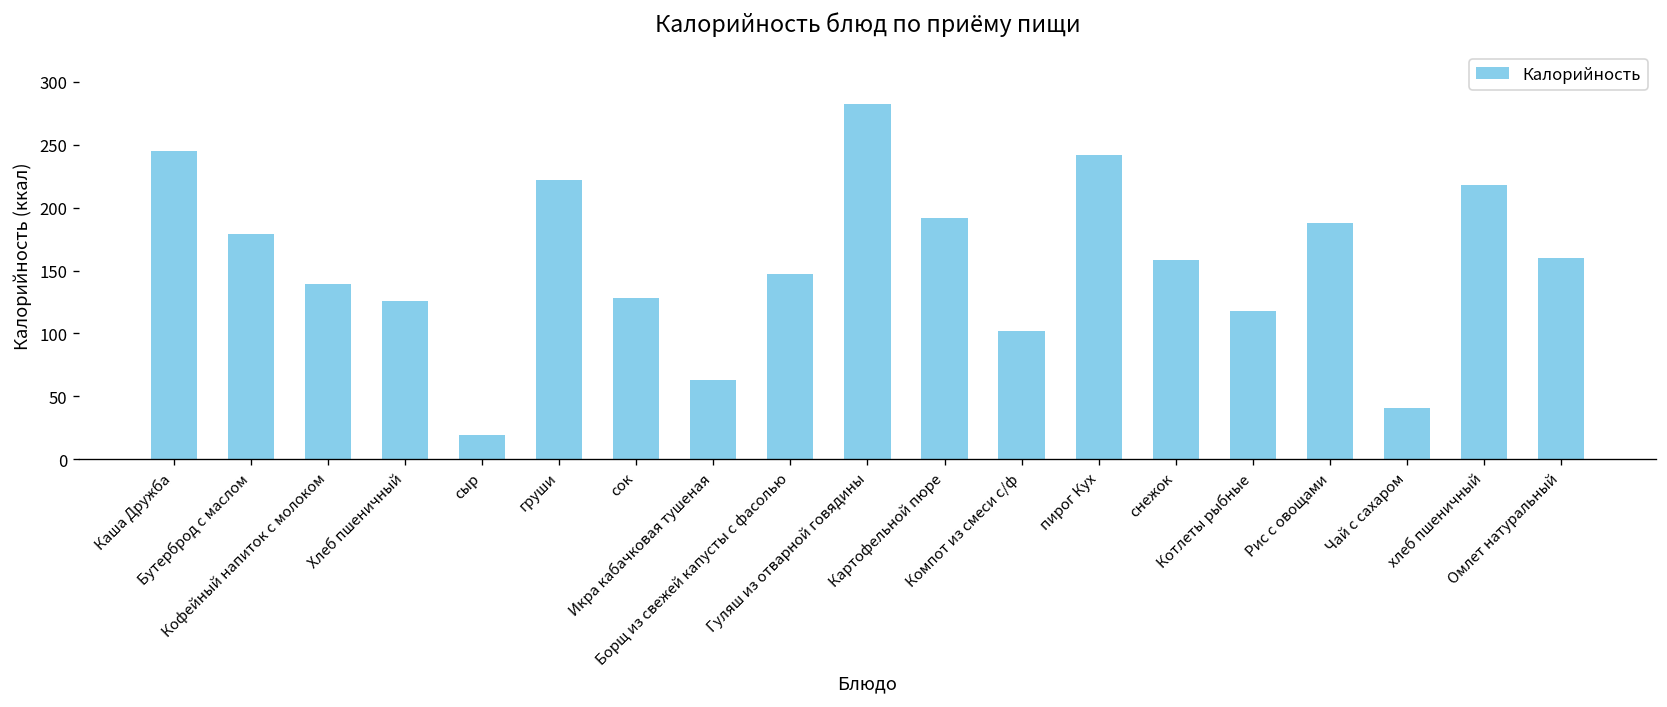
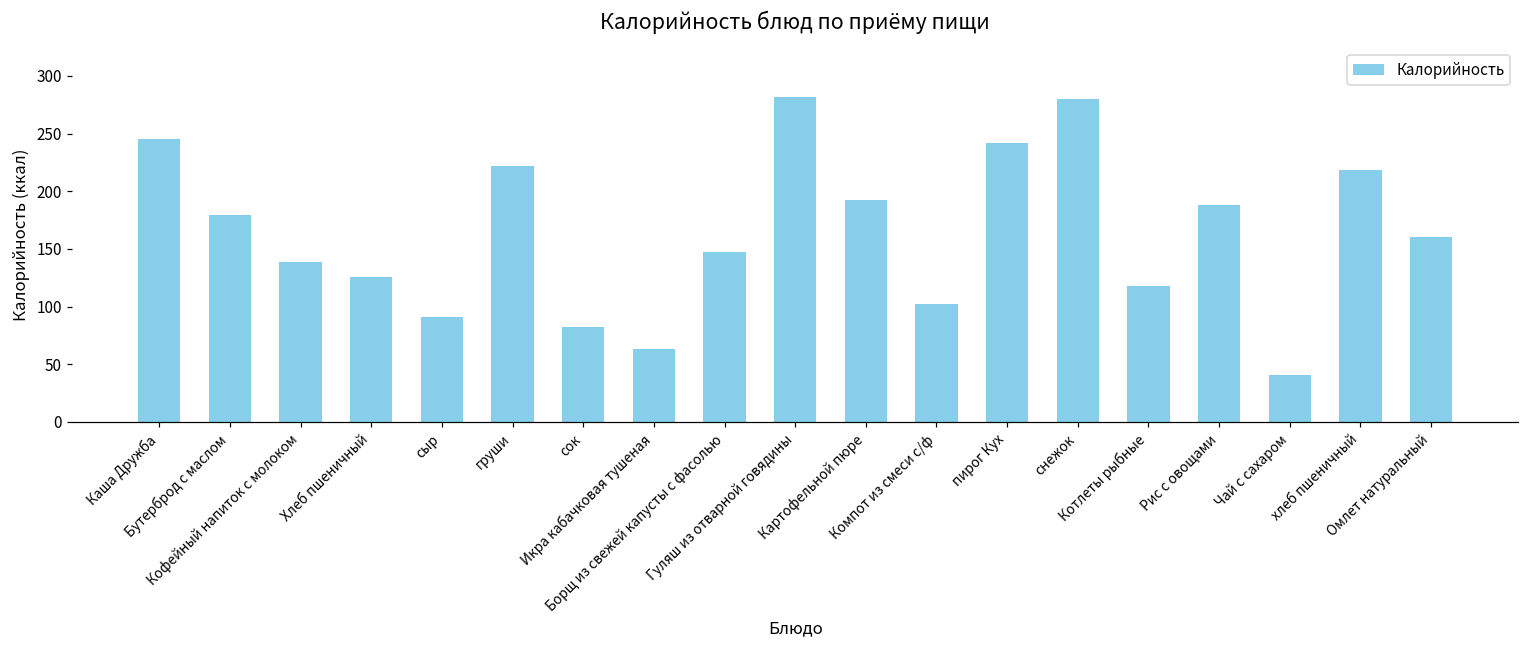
  {
    "Каша Дружба": 245,
    "Бутерброд с маслом": 179,
    "Кофейный напиток с молоком": 139,
    "Хлеб пшеничный": 126,
-   "сыр": 19,
+   "сыр": 91,
    "груши": 222,
-   "сок": 128,
+   "сок": 82,
    "Икра кабачковая тушеная": 63,
    "Борщ из свежей капусты с фасолью": 147,
    "Гуляш из отварной говядины": 282,
    "Картофельной пюре": 192,
    "Компот из смеси с/ф": 102,
    "пирог Кух": 242,
-   "снежок": 158,
+   "снежок": 280,
    "Котлеты рыбные": 118,
    "Рис с овощами": 188,
    "Чай с сахаром": 41,
    "хлеб пшеничный": 218,
    "Омлет натуральный": 160
  }
